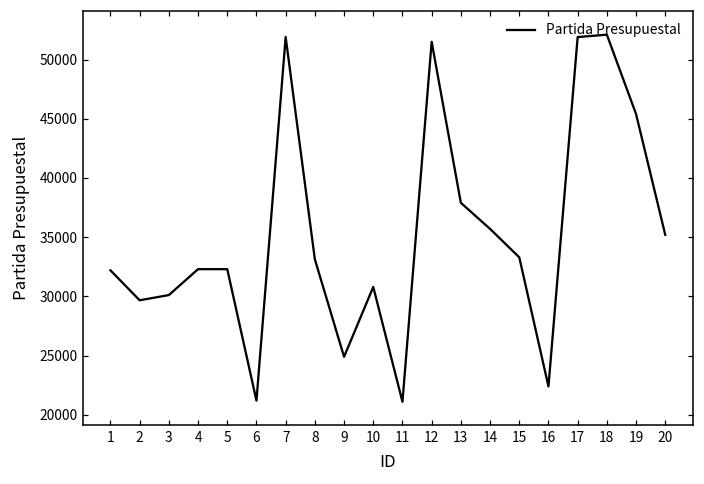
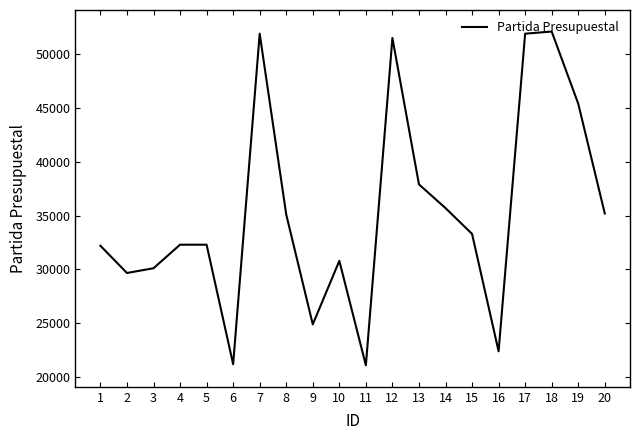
  {
    "1": 32200,
    "2": 29700,
    "3": 30100,
    "4": 32300,
    "5": 32300,
    "6": 21200,
    "7": 51900,
-   "8": 33100,
+   "8": 35100,
    "9": 24900,
    "10": 30800,
    "11": 21100,
    "12": 51500,
    "13": 37900,
    "14": 35700,
    "15": 33300,
    "16": 22400,
    "17": 51900,
    "18": 52100,
    "19": 45400,
    "20": 35200
  }
